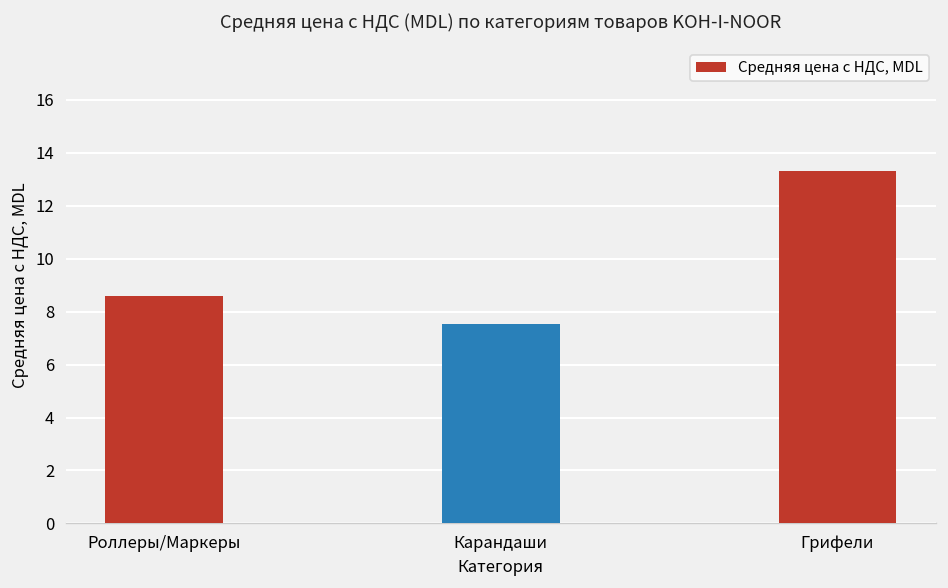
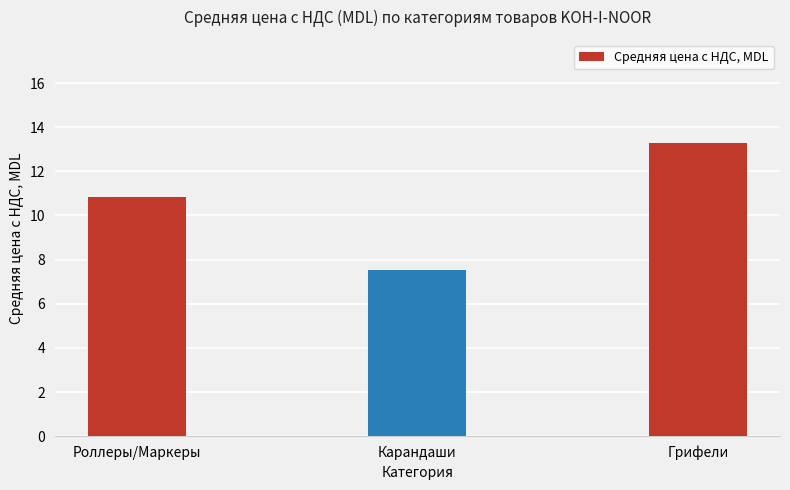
  {
-   "Роллеры/Маркеры": 8.6,
+   "Роллеры/Маркеры": 10.9,
    "Карандаши": 7.5,
    "Грифели": 13.3
  }
